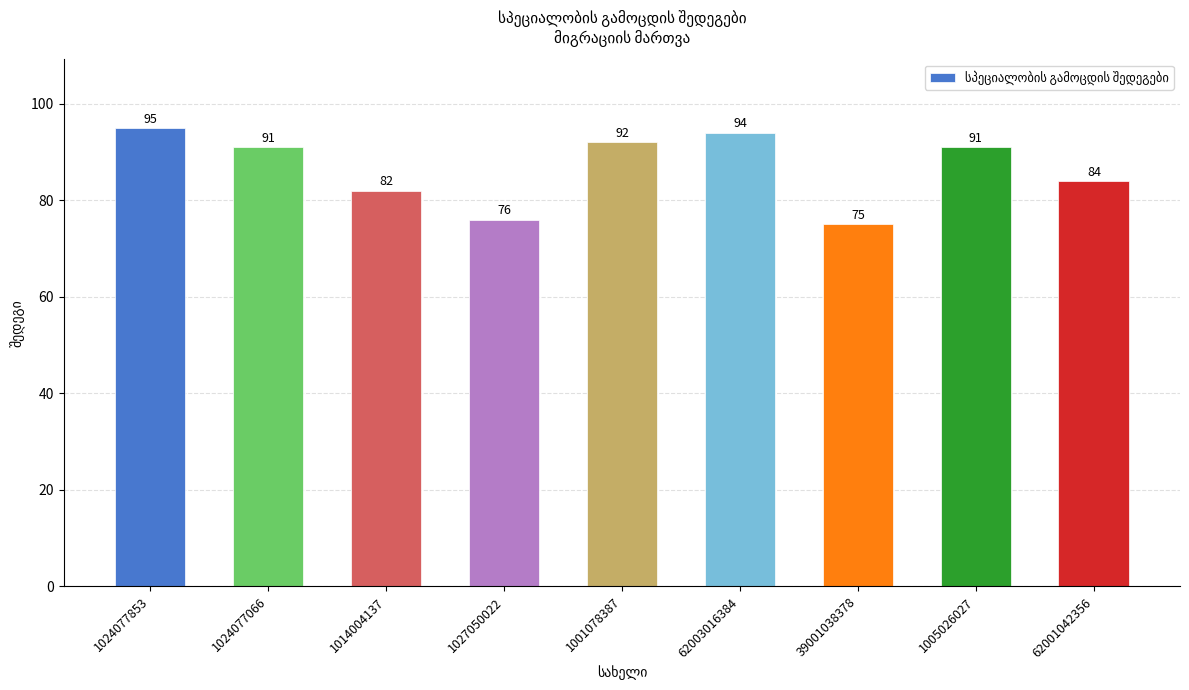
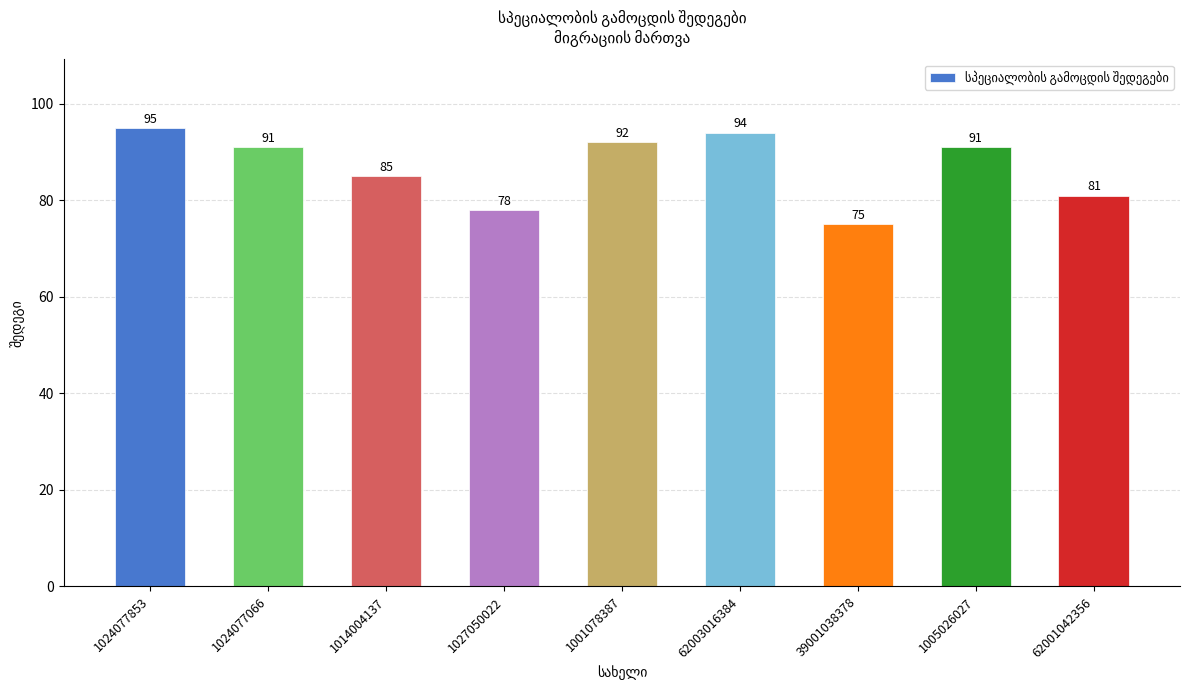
  {
    "1024077853": 95,
    "1024077066": 91,
-   "1014004137": 82,
-   "1027050022": 76,
+   "1014004137": 85,
+   "1027050022": 78,
    "1001078387": 92,
    "62003016384": 94,
    "39001038378": 75,
    "1005026027": 91,
-   "62001042356": 84
+   "62001042356": 81
  }
